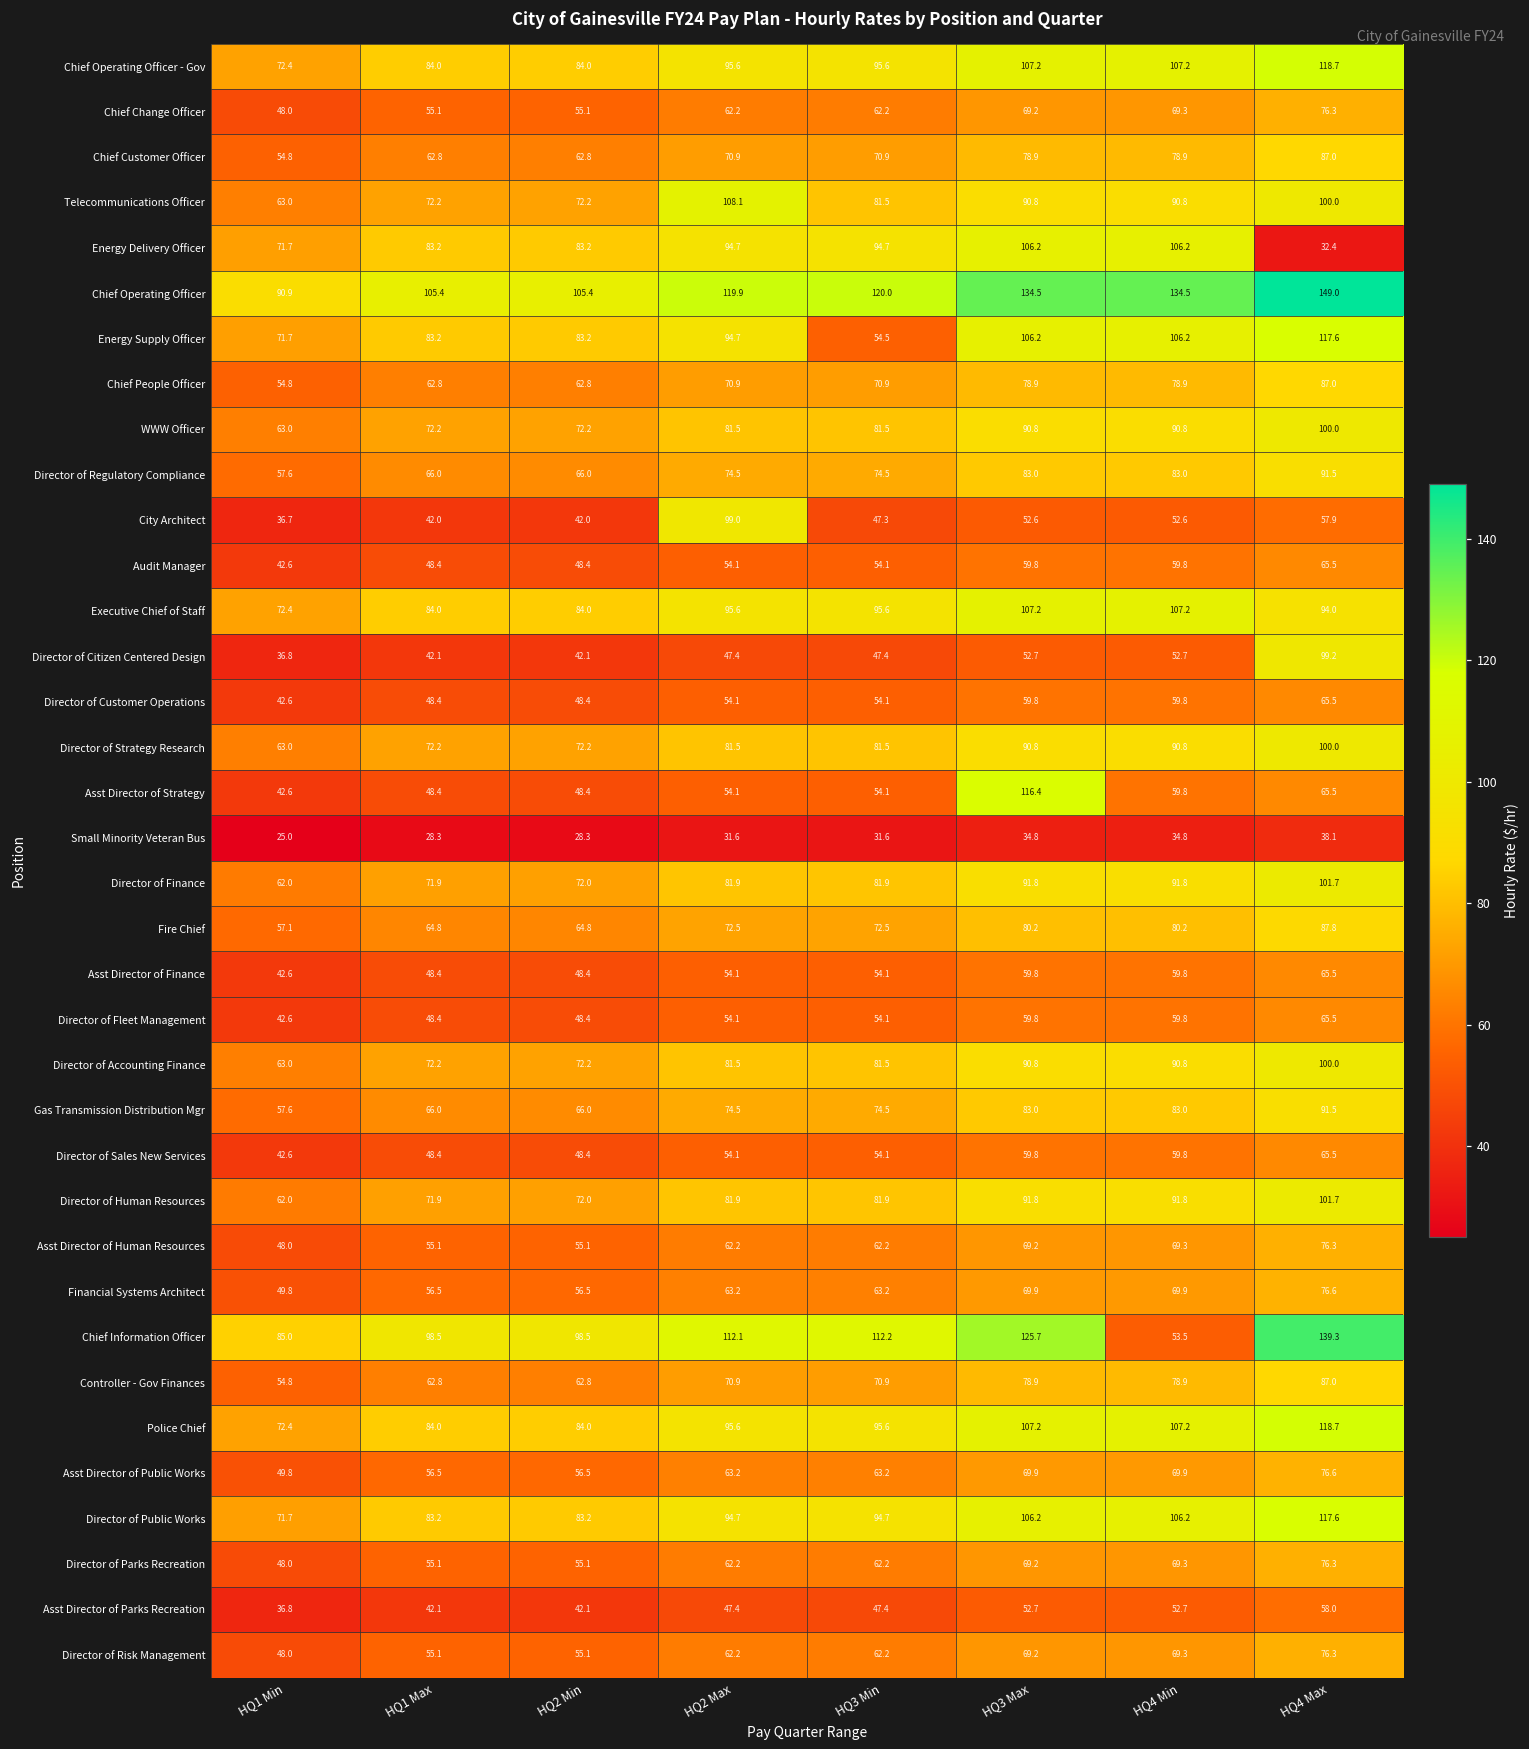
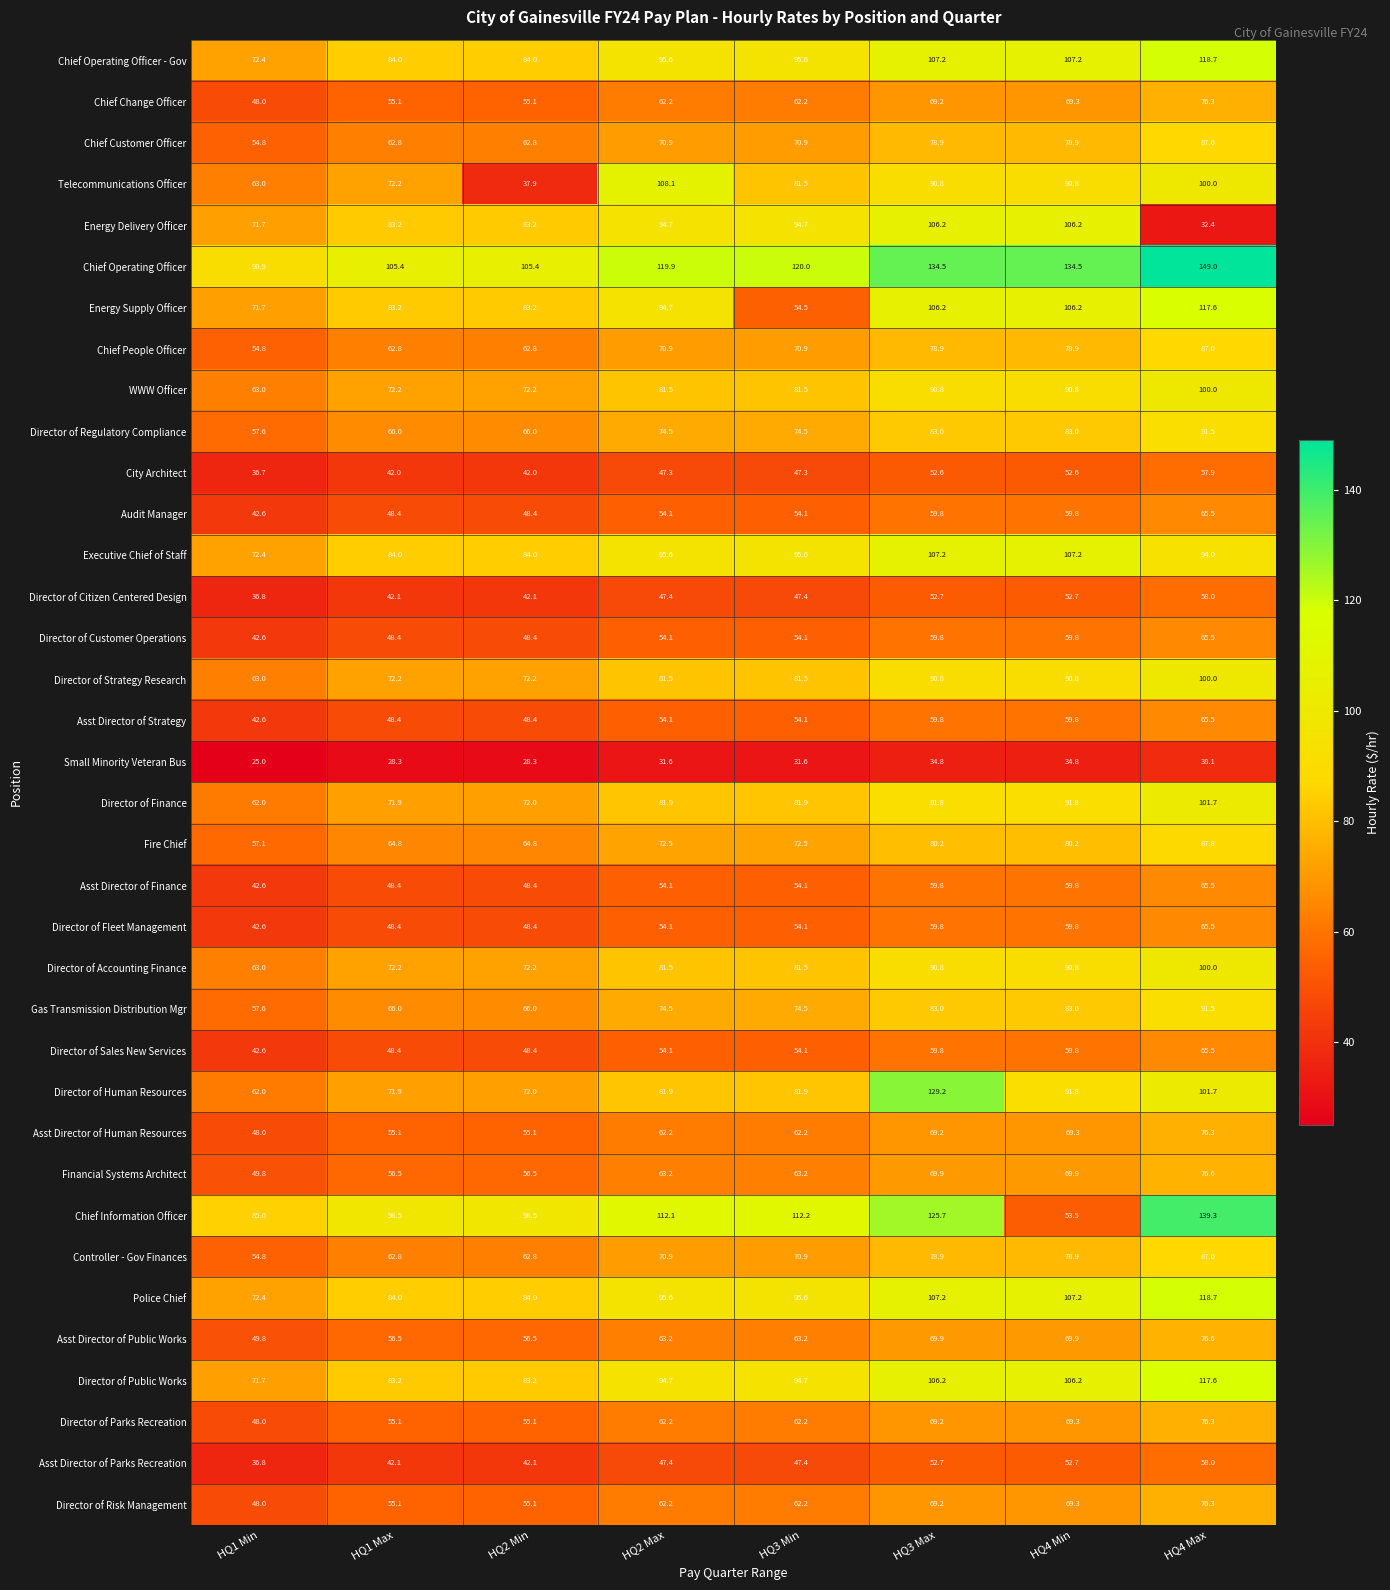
  {
    "Telecommunications Officer": {
      "HQ1 Min": 63.0,
      "HQ1 Max": 72.2,
-     "HQ2 Min": 72.2,
+     "HQ2 Min": 37.9,
      "HQ2 Max": 108.1,
      "HQ3 Min": 81.5,
      "HQ3 Max": 90.8,
      "HQ4 Min": 90.8,
      "HQ4 Max": 100.0
    },
    "City Architect": {
      "HQ1 Min": 36.7,
      "HQ1 Max": 42.0,
      "HQ2 Min": 42.0,
-     "HQ2 Max": 99.0,
+     "HQ2 Max": 47.3,
      "HQ3 Min": 47.3,
      "HQ3 Max": 52.6,
      "HQ4 Min": 52.6,
      "HQ4 Max": 57.9
    },
    "Director of Citizen Centered Design": {
      "HQ1 Min": 36.8,
      "HQ1 Max": 42.1,
      "HQ2 Min": 42.1,
      "HQ2 Max": 47.4,
      "HQ3 Min": 47.4,
      "HQ3 Max": 52.7,
      "HQ4 Min": 52.7,
-     "HQ4 Max": 99.2
+     "HQ4 Max": 58.0
    },
    "Asst Director of Strategy": {
      "HQ1 Min": 42.6,
      "HQ1 Max": 48.4,
      "HQ2 Min": 48.4,
      "HQ2 Max": 54.1,
      "HQ3 Min": 54.1,
-     "HQ3 Max": 116.4,
+     "HQ3 Max": 59.8,
      "HQ4 Min": 59.8,
      "HQ4 Max": 65.5
    },
    "Director of Human Resources": {
      "HQ1 Min": 62.0,
      "HQ1 Max": 71.9,
      "HQ2 Min": 72.0,
      "HQ2 Max": 81.9,
      "HQ3 Min": 81.9,
-     "HQ3 Max": 91.8,
+     "HQ3 Max": 129.2,
      "HQ4 Min": 91.8,
      "HQ4 Max": 101.7
    }
  }
